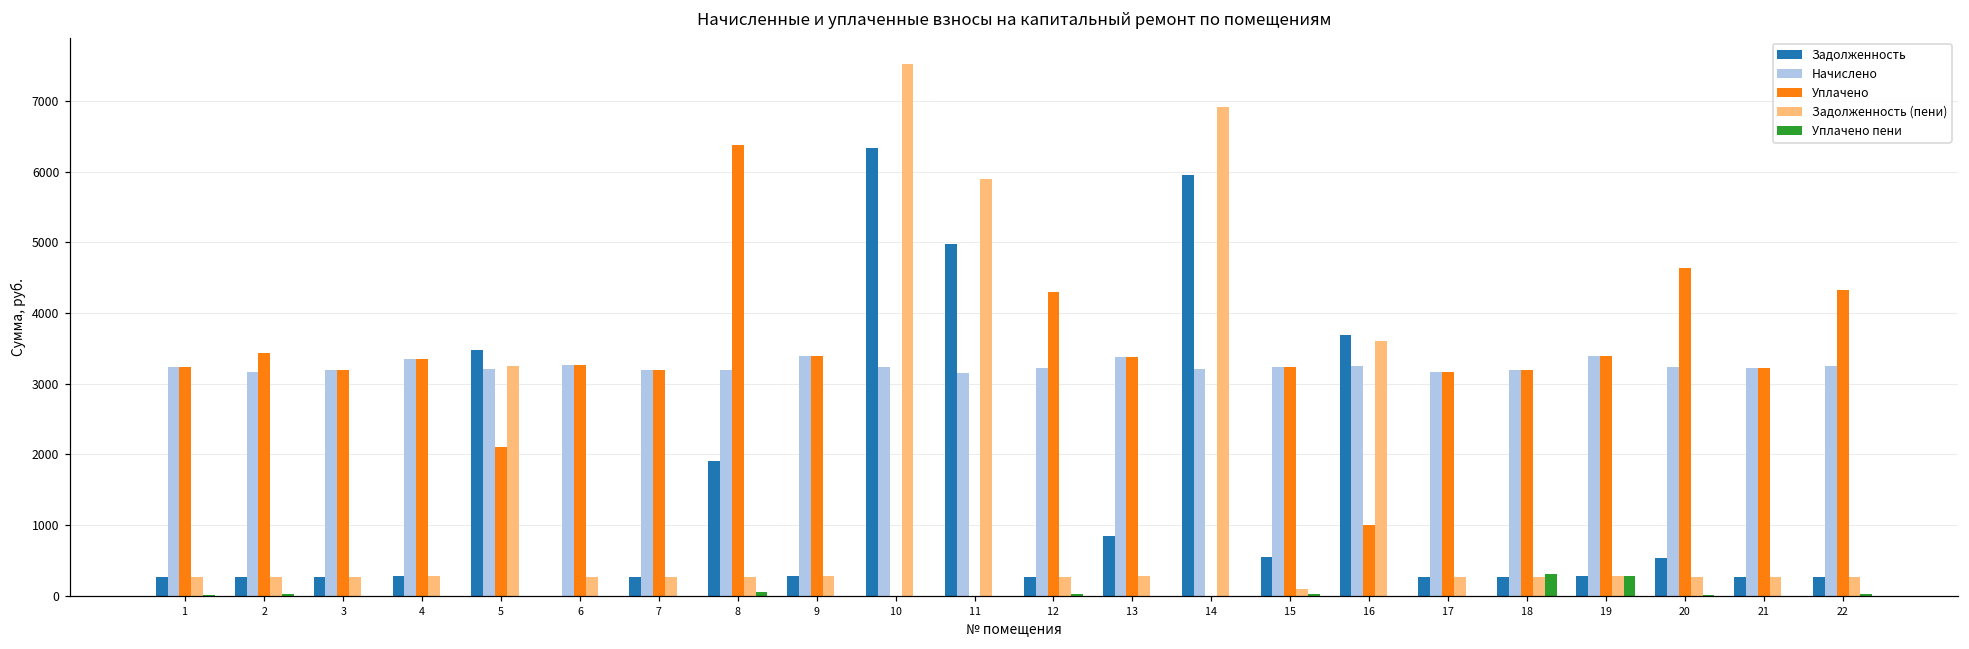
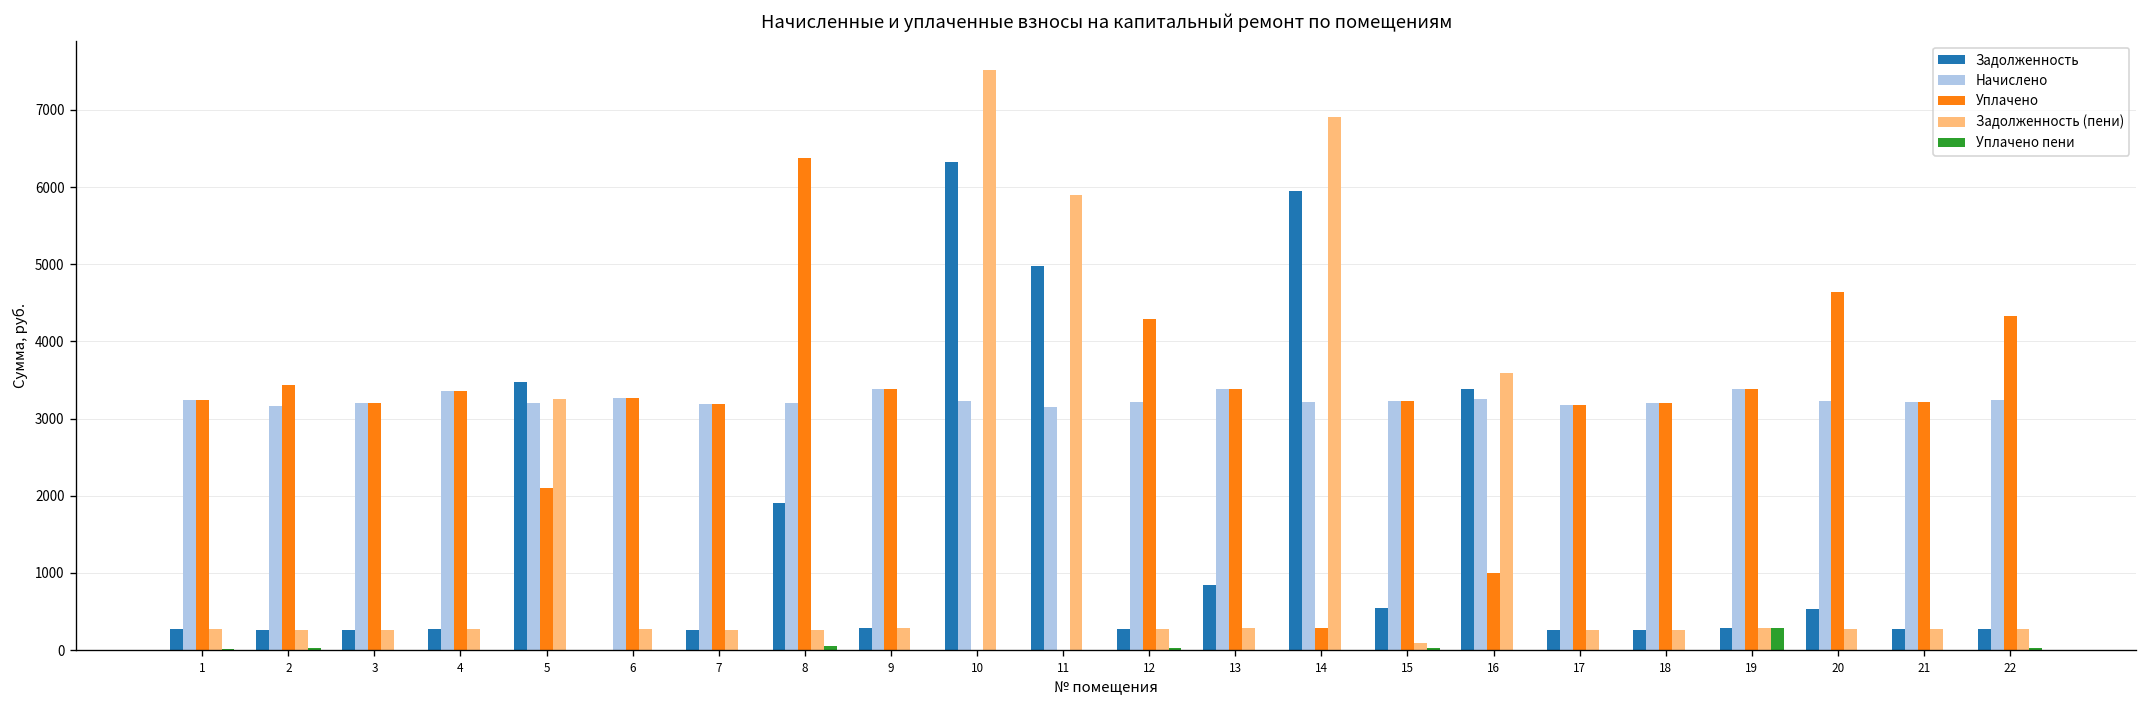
  {
    "Задолженность": {
      "1": 300,
      "2": 300,
      "3": 300,
      "4": 300,
      "5": 3500,
      "6": 0,
      "7": 300,
      "8": 1900,
      "9": 300,
      "10": 6300,
      "11": 5000,
      "12": 300,
      "13": 800,
      "14": 5900,
      "15": 500,
-     "16": 3700,
+     "16": 3400,
      "17": 300,
      "18": 300,
      "19": 300,
      "20": 500,
      "21": 300,
      "22": 300
    },
    "Начислено": {
      "1": 3200,
      "2": 3200,
      "3": 3200,
      "4": 3400,
      "5": 3200,
      "6": 3300,
      "7": 3200,
      "8": 3200,
      "9": 3400,
      "10": 3200,
      "11": 3100,
      "12": 3200,
      "13": 3400,
      "14": 3200,
      "15": 3200,
      "16": 3300,
      "17": 3200,
      "18": 3200,
      "19": 3400,
      "20": 3200,
      "21": 3200,
      "22": 3200
    },
    "Уплачено": {
      "1": 3200,
      "2": 3400,
      "3": 3200,
      "4": 3400,
      "5": 2100,
      "6": 3300,
      "7": 3200,
      "8": 6400,
      "9": 3400,
      "10": 0,
      "11": 0,
      "12": 4300,
      "13": 3400,
-     "14": 0,
+     "14": 300,
      "15": 3200,
      "16": 1000,
      "17": 3200,
      "18": 3200,
      "19": 3400,
      "20": 4600,
      "21": 3200,
      "22": 4300
    },
    "Задолженность (пени)": {
      "1": 300,
      "2": 300,
      "3": 300,
      "4": 300,
      "5": 3300,
      "6": 300,
      "7": 300,
      "8": 300,
      "9": 300,
      "10": 7500,
      "11": 5900,
      "12": 300,
      "13": 300,
      "14": 6900,
      "15": 100,
      "16": 3600,
      "17": 300,
      "18": 300,
      "19": 300,
      "20": 300,
      "21": 300,
      "22": 300
    },
    "Уплачено пени": {
      "3": 0,
      "4": 0,
      "5": 0,
      "6": 0,
      "8": 0,
      "9": 0,
      "10": 0,
      "11": 0,
      "14": 0,
      "16": 0,
      "17": 0,
-     "18": 300,
+     "18": 0,
      "19": 300,
      "21": 0
    }
  }
